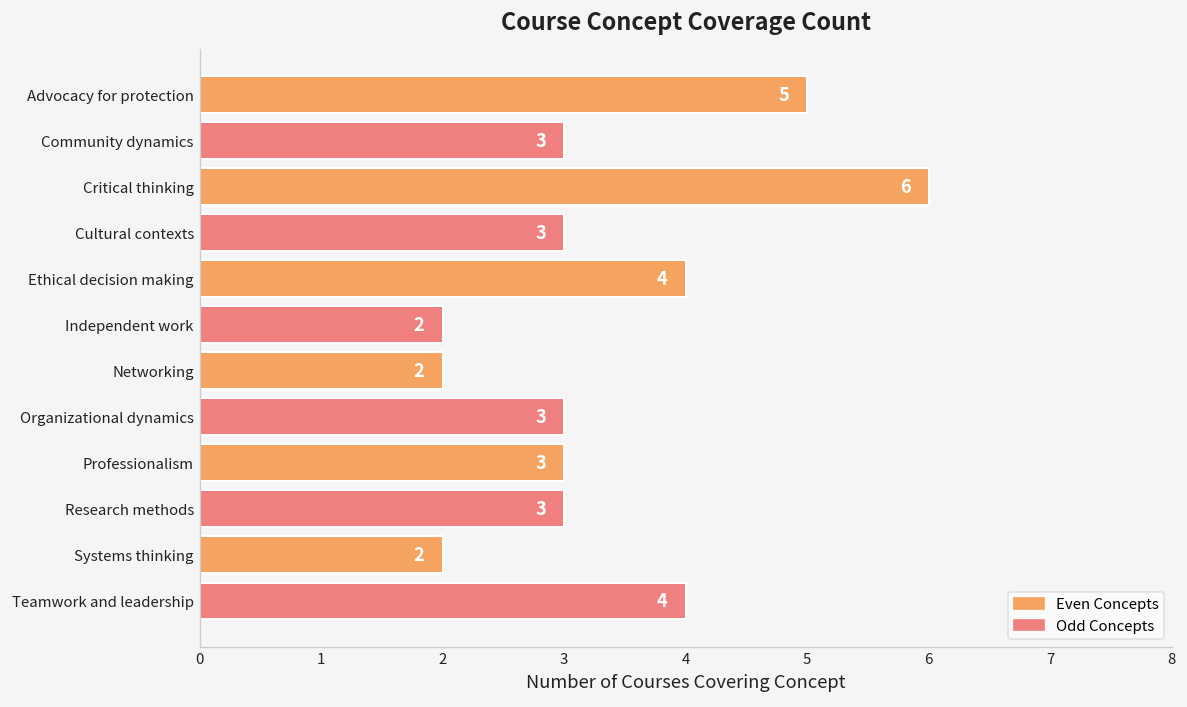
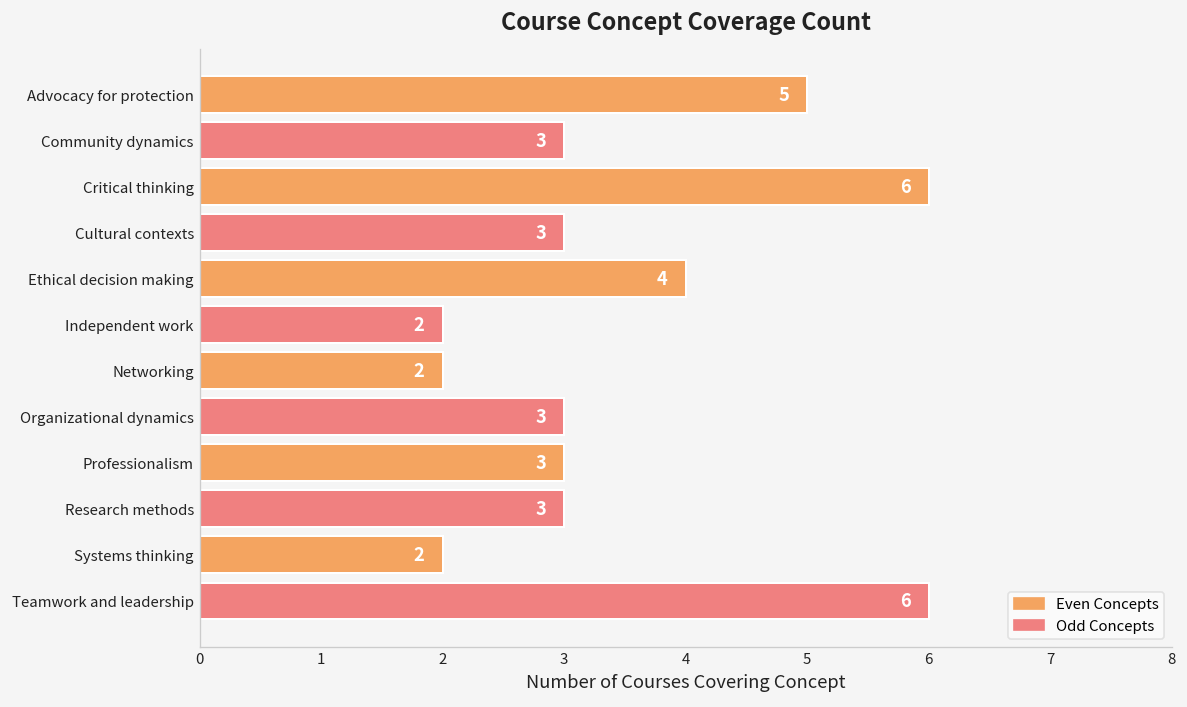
  {
    "Advocacy for protection": 5,
    "Community dynamics": 3,
    "Critical thinking": 6,
    "Cultural contexts": 3,
    "Ethical decision making": 4,
    "Independent work": 2,
    "Networking": 2,
    "Organizational dynamics": 3,
    "Professionalism": 3,
    "Research methods": 3,
    "Systems thinking": 2,
-   "Teamwork and leadership": 4
+   "Teamwork and leadership": 6
  }
